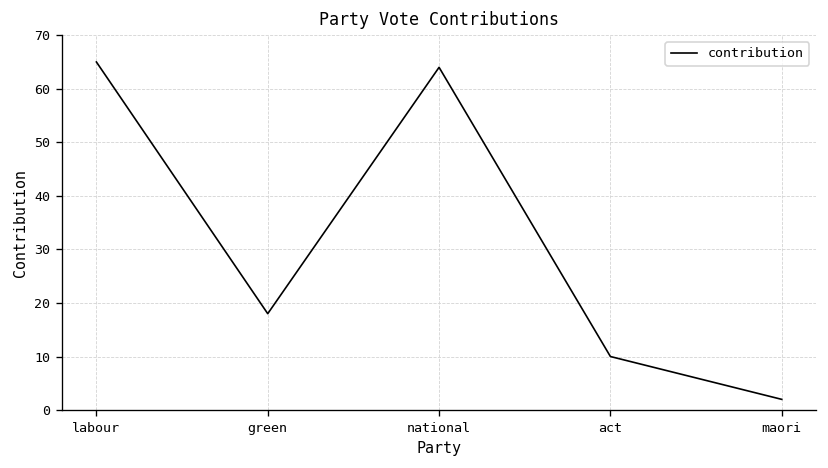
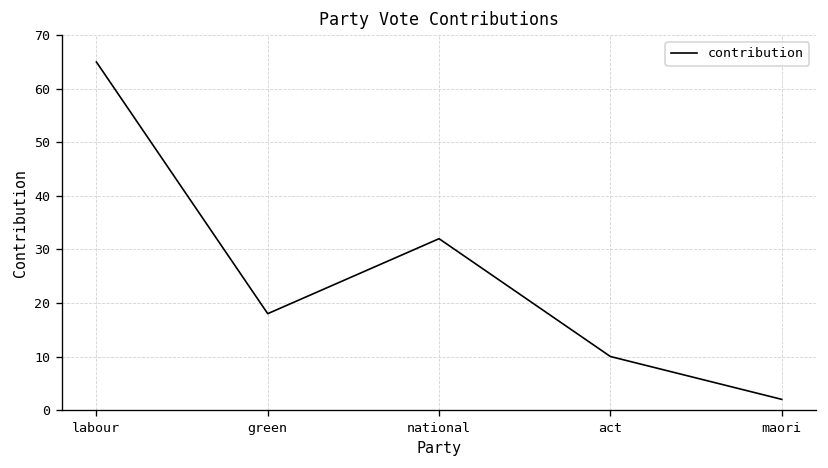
  {
    "labour": 65,
    "green": 18,
-   "national": 64,
+   "national": 32,
    "act": 10,
    "maori": 2
  }
